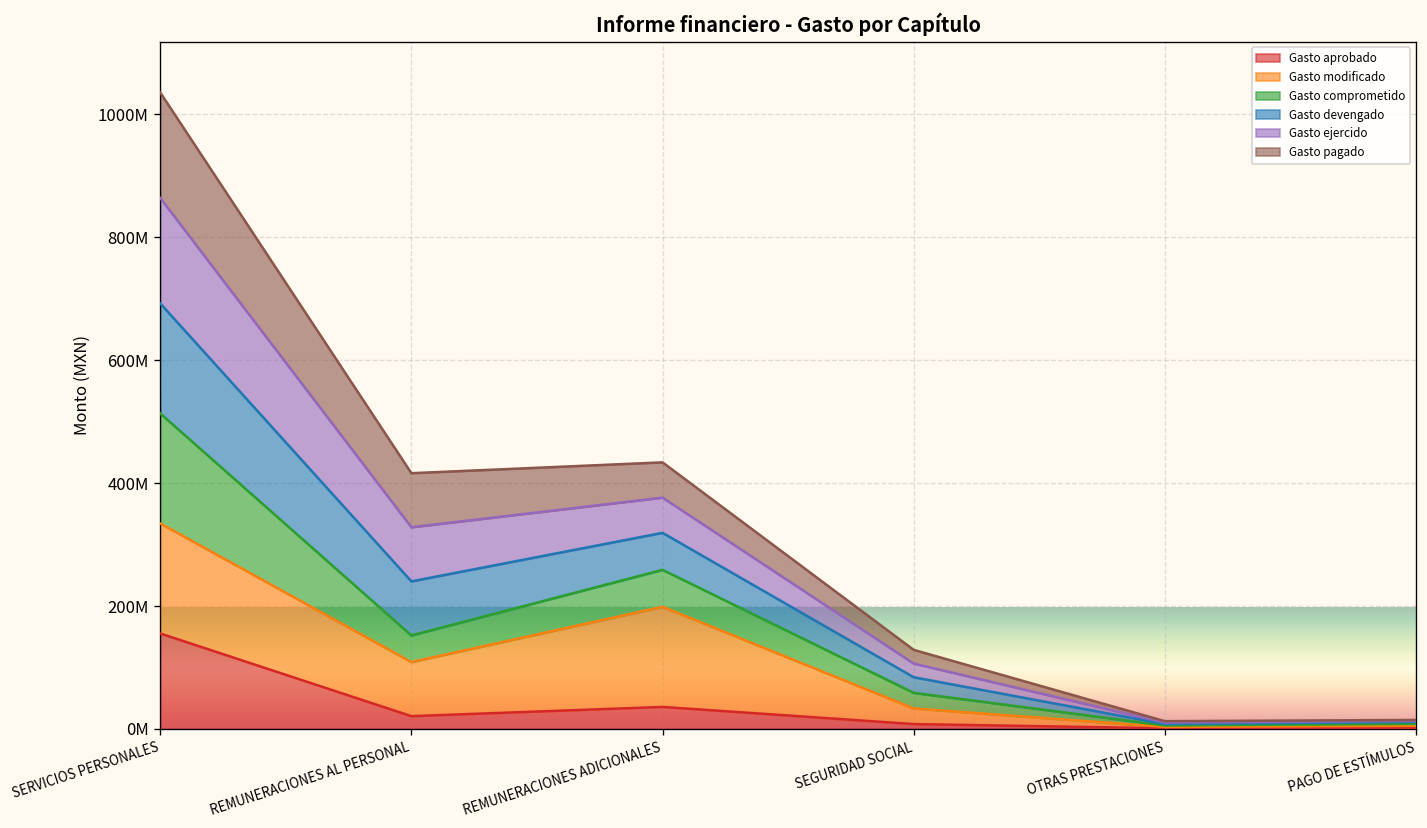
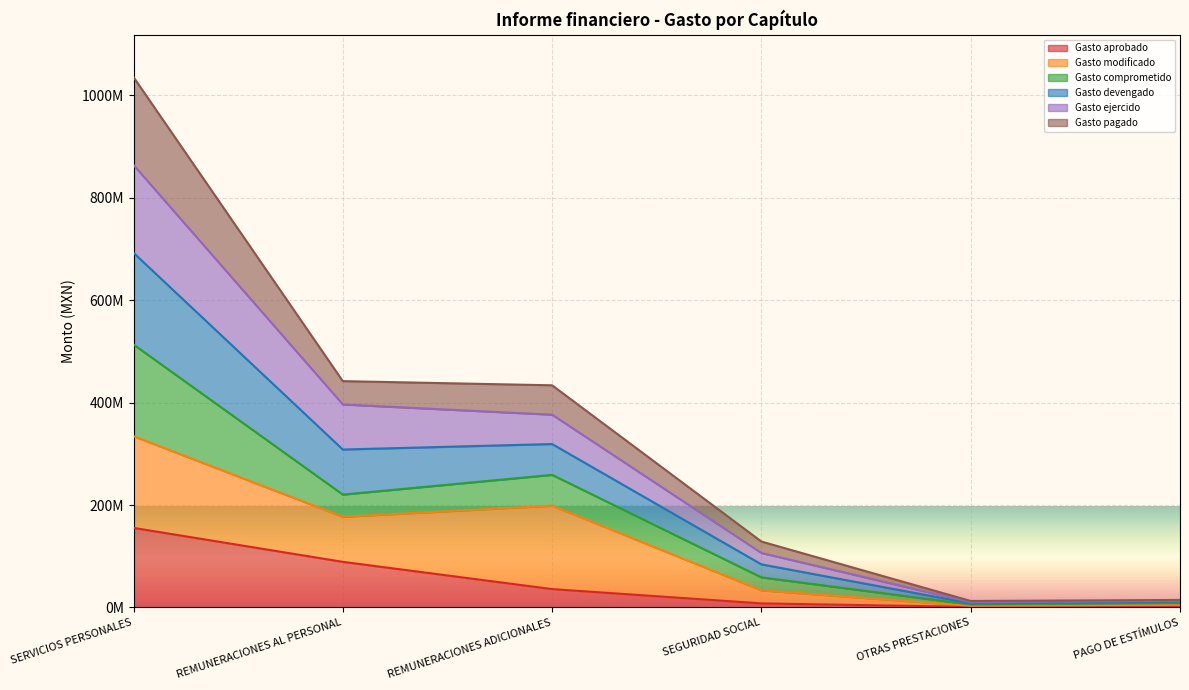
  {
    "Gasto aprobado": {
      "SERVICIOS PERSONALES": 160000000,
-     "REMUNERACIONES AL PERSONAL": 20000000,
+     "REMUNERACIONES AL PERSONAL": 90000000,
      "REMUNERACIONES ADICIONALES": 40000000,
      "SEGURIDAD SOCIAL": 10000000
    },
    "Gasto modificado": {
      "SERVICIOS PERSONALES": 180000000,
      "REMUNERACIONES AL PERSONAL": 90000000,
      "REMUNERACIONES ADICIONALES": 160000000,
      "SEGURIDAD SOCIAL": 30000000
    },
    "Gasto comprometido": {
      "SERVICIOS PERSONALES": 180000000,
      "REMUNERACIONES AL PERSONAL": 40000000,
      "REMUNERACIONES ADICIONALES": 60000000,
      "SEGURIDAD SOCIAL": 30000000
    },
    "Gasto devengado": {
      "SERVICIOS PERSONALES": 180000000,
      "REMUNERACIONES AL PERSONAL": 90000000,
      "REMUNERACIONES ADICIONALES": 60000000,
      "SEGURIDAD SOCIAL": 30000000
    },
    "Gasto ejercido": {
      "SERVICIOS PERSONALES": 170000000,
      "REMUNERACIONES AL PERSONAL": 90000000,
      "REMUNERACIONES ADICIONALES": 60000000,
      "SEGURIDAD SOCIAL": 20000000
    },
    "Gasto pagado": {
      "SERVICIOS PERSONALES": 170000000,
-     "REMUNERACIONES AL PERSONAL": 90000000,
+     "REMUNERACIONES AL PERSONAL": 50000000,
      "REMUNERACIONES ADICIONALES": 60000000,
      "SEGURIDAD SOCIAL": 20000000
    }
  }
